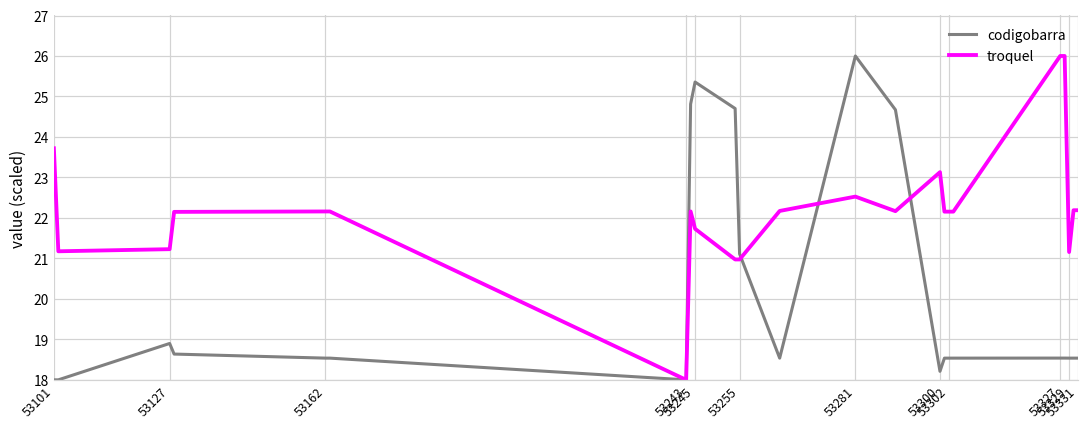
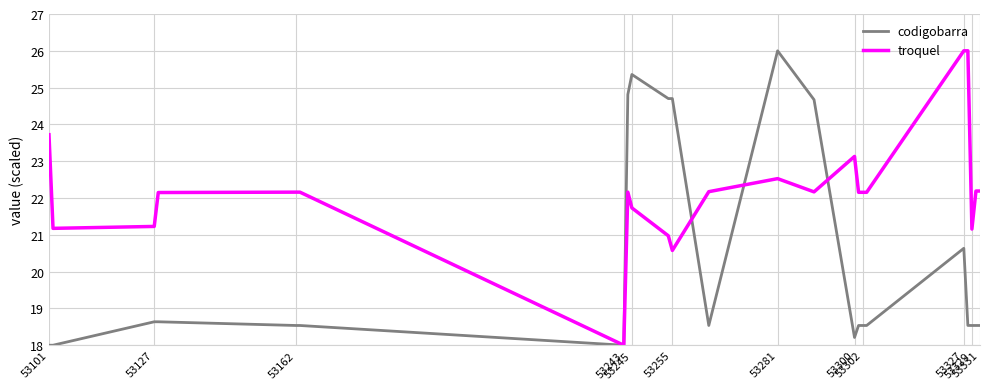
  {
    "codigobarra": {
      "53101": 18.0,
-     "53127": 18.9,
+     "53127": 18.6,
      "53162": 18.5,
      "53245": 25.4,
-     "53255": 21.1,
+     "53255": 24.7,
      "53281": 26.0,
      "53300": 18.2,
      "53302": 18.5,
-     "53327": 18.5,
+     "53327": 20.6,
      "53329": 18.5,
      "53331": 18.5
    },
    "troquel": {
      "53101": 23.7,
      "53127": 21.2,
      "53162": 22.2,
      "53245": 21.7,
-     "53255": 21.0,
+     "53255": 20.6,
      "53281": 22.5,
      "53300": 23.1,
      "53302": 22.2,
      "53327": 26.0,
      "53329": 21.2,
      "53331": 22.2
    }
  }
